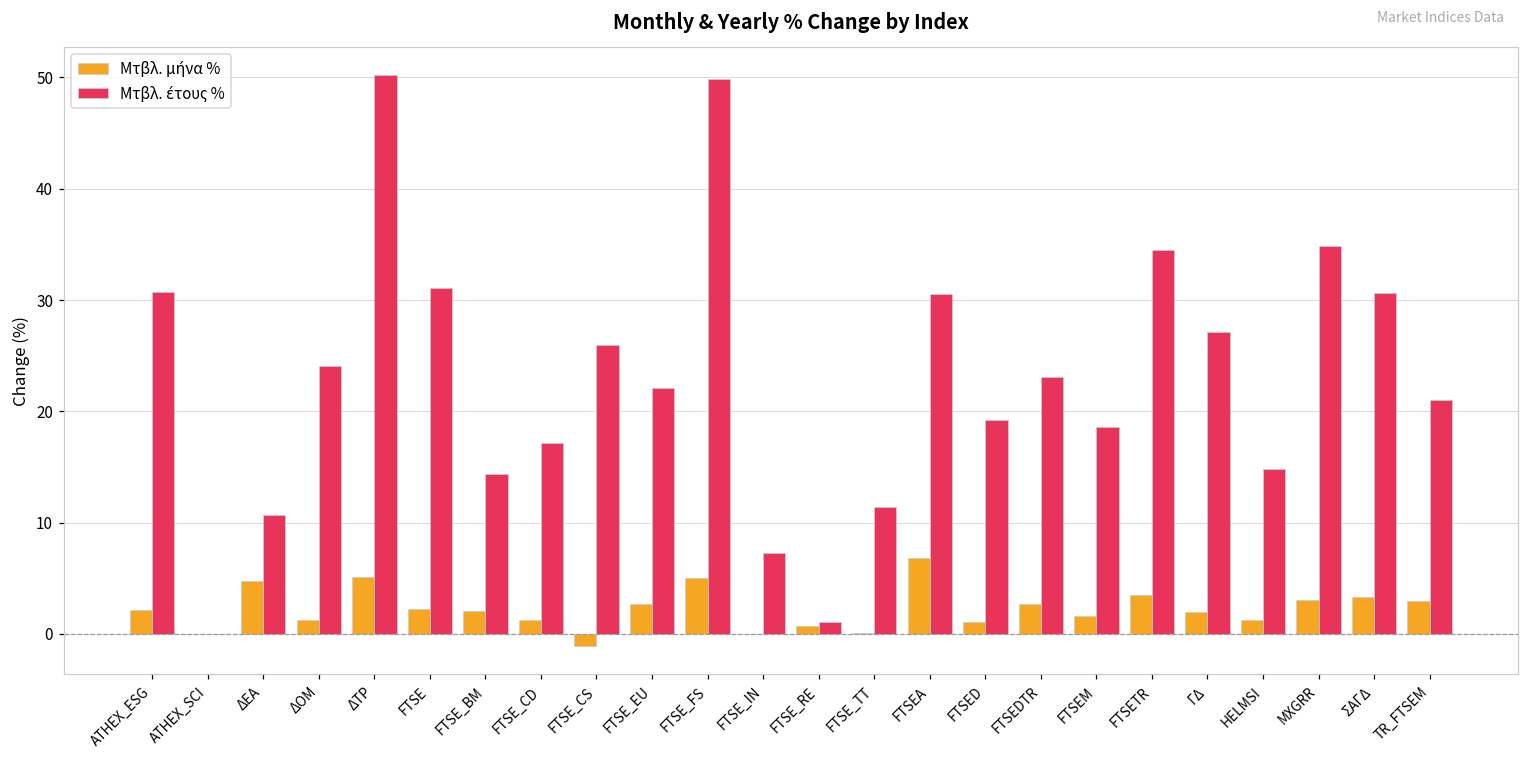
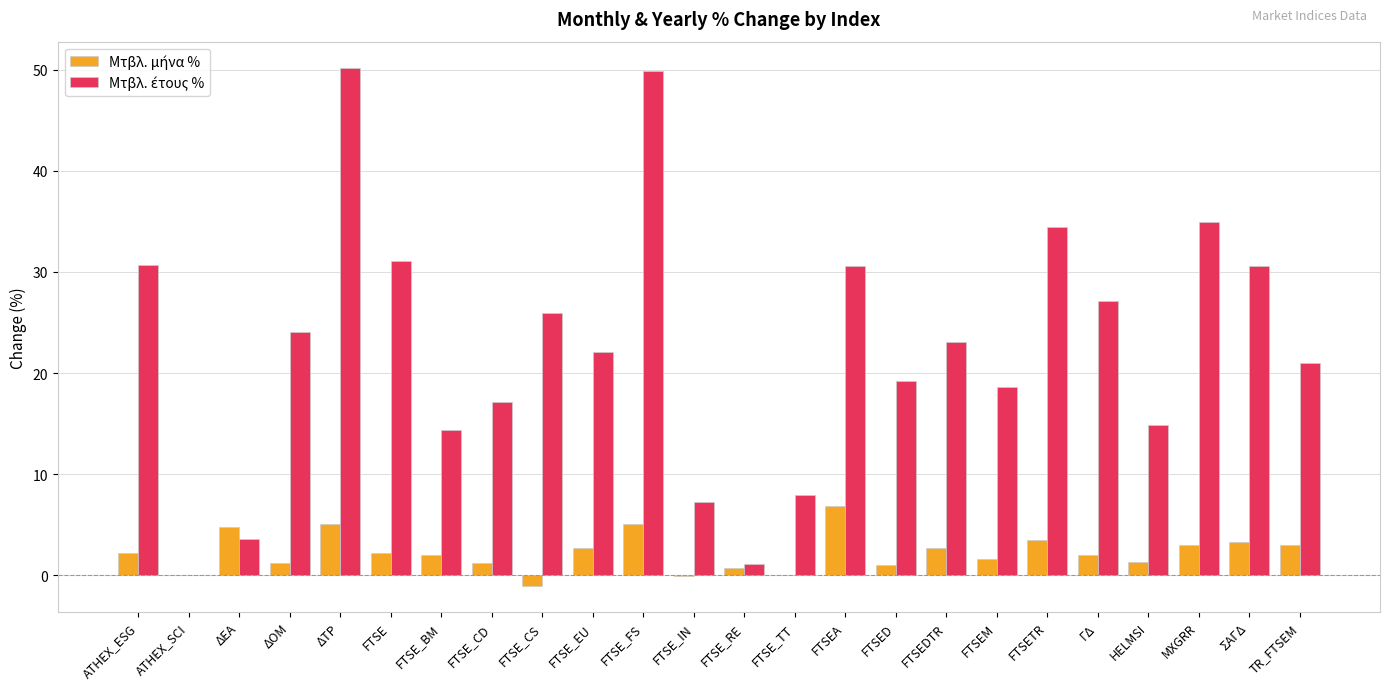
  {
    "Μτβλ. μήνα %": {
      "ATHEX_ESG": 2.2,
      "ATHEX_SCI": 0.0,
      "ΔΕΑ": 4.7,
      "ΔΟΜ": 1.2,
      "ΔΤΡ": 5.1,
      "FTSE": 2.2,
      "FTSE_BM": 2.1,
      "FTSE_CD": 1.2,
      "FTSE_CS": -1.1,
      "FTSE_EU": 2.7,
      "FTSE_FS": 5.0,
      "FTSE_RE": 0.7,
      "FTSEA": 6.8,
      "FTSED": 1.0,
      "FTSEDTR": 2.7,
      "FTSEM": 1.6,
      "FTSETR": 3.5,
      "ΓΔ": 2.0,
      "HELMSI": 1.3,
      "MXGRR": 3.0,
      "ΣΑΓΔ": 3.3,
      "TR_FTSEM": 3.0
    },
    "Μτβλ. έτους %": {
      "ATHEX_ESG": 30.7,
      "ATHEX_SCI": 0.0,
-     "ΔΕΑ": 10.7,
+     "ΔΕΑ": 3.6,
      "ΔΟΜ": 24.1,
      "ΔΤΡ": 50.2,
      "FTSE": 31.1,
      "FTSE_BM": 14.3,
      "FTSE_CD": 17.2,
      "FTSE_CS": 26.0,
      "FTSE_EU": 22.1,
      "FTSE_FS": 49.9,
      "FTSE_IN": 7.3,
      "FTSE_RE": 1.1,
-     "FTSE_TT": 11.4,
+     "FTSE_TT": 7.9,
      "FTSEA": 30.5,
      "FTSED": 19.2,
      "FTSEDTR": 23.1,
      "FTSEM": 18.6,
      "FTSETR": 34.5,
      "ΓΔ": 27.1,
      "HELMSI": 14.9,
      "MXGRR": 34.9,
      "ΣΑΓΔ": 30.6,
      "TR_FTSEM": 21.0
    }
  }
